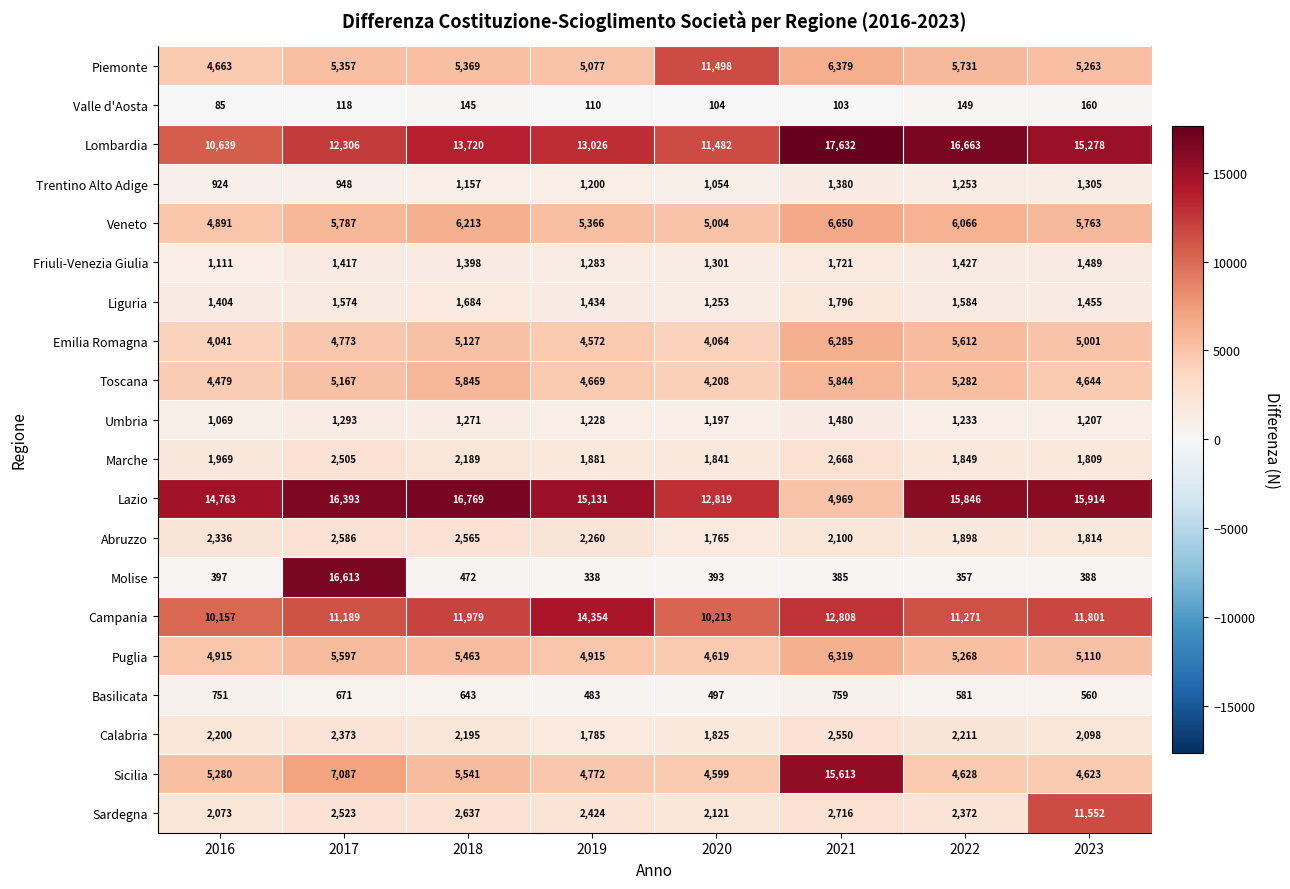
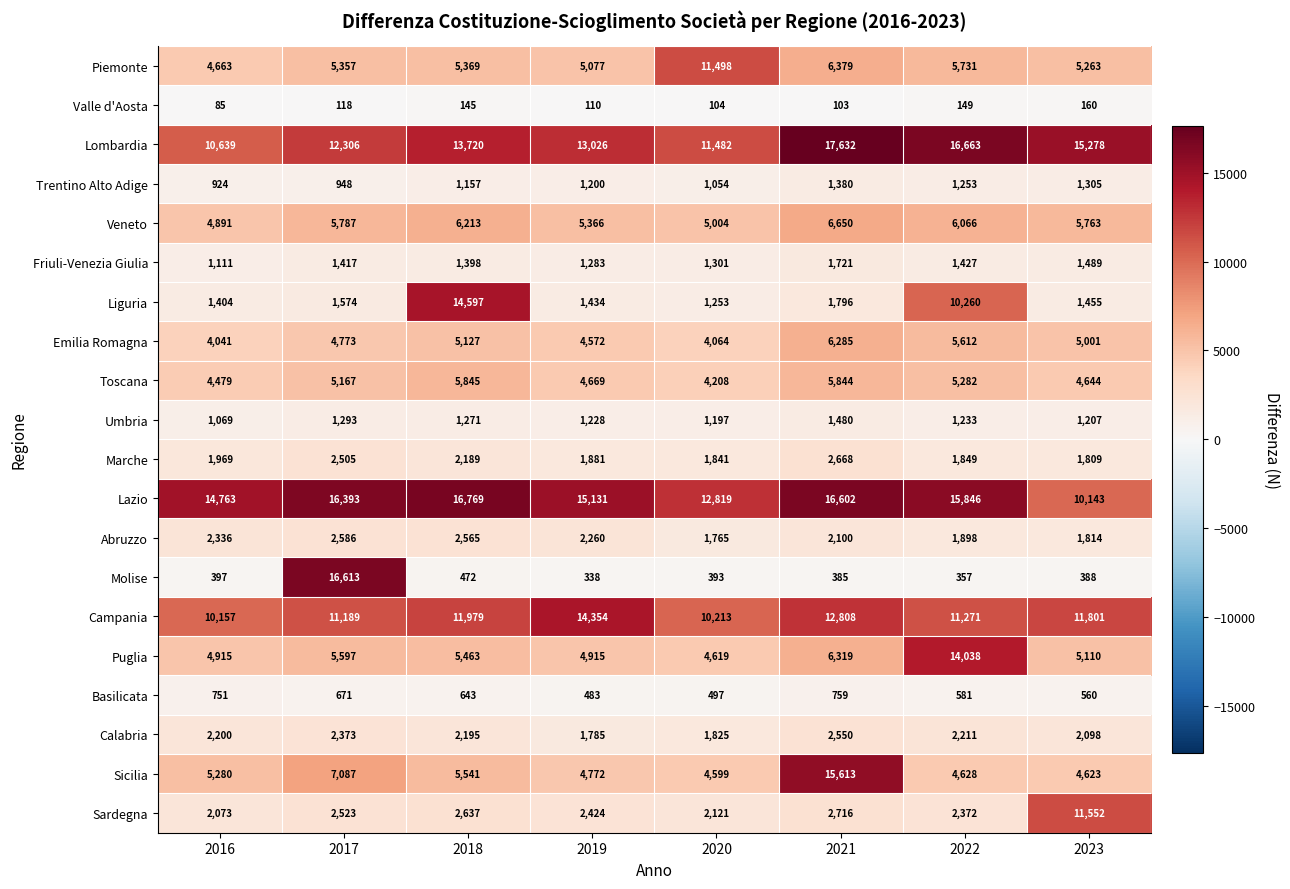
  {
    "Piemonte": {
      "2016": "4,663",
      "2017": "5,357",
      "2018": "5,369",
      "2019": "5,077",
      "2020": "11,498",
      "2021": "6,379",
      "2022": "5,731",
      "2023": "5,263"
    },
    "Valle d'Aosta": {
      "2016": "85",
      "2017": "118",
      "2018": "145",
      "2019": "110",
      "2020": "104",
      "2021": "103",
      "2022": "149",
      "2023": "160"
    },
    "Lombardia": {
      "2016": "10,639",
      "2017": "12,306",
      "2018": "13,720",
      "2019": "13,026",
      "2020": "11,482",
      "2021": "17,632",
      "2022": "16,663",
      "2023": "15,278"
    },
    "Trentino Alto Adige": {
      "2016": "924",
      "2017": "948",
      "2018": "1,157",
      "2019": "1,200",
      "2020": "1,054",
      "2021": "1,380",
      "2022": "1,253",
      "2023": "1,305"
    },
    "Veneto": {
      "2016": "4,891",
      "2017": "5,787",
      "2018": "6,213",
      "2019": "5,366",
      "2020": "5,004",
      "2021": "6,650",
      "2022": "6,066",
      "2023": "5,763"
    },
    "Friuli-Venezia Giulia": {
      "2016": "1,111",
      "2017": "1,417",
      "2018": "1,398",
      "2019": "1,283",
      "2020": "1,301",
      "2021": "1,721",
      "2022": "1,427",
      "2023": "1,489"
    },
    "Liguria": {
      "2016": "1,404",
      "2017": "1,574",
-     "2018": "1,684",
+     "2018": "14,597",
      "2019": "1,434",
      "2020": "1,253",
      "2021": "1,796",
-     "2022": "1,584",
+     "2022": "10,260",
      "2023": "1,455"
    },
    "Emilia Romagna": {
      "2016": "4,041",
      "2017": "4,773",
      "2018": "5,127",
      "2019": "4,572",
      "2020": "4,064",
      "2021": "6,285",
      "2022": "5,612",
      "2023": "5,001"
    },
    "Toscana": {
      "2016": "4,479",
      "2017": "5,167",
      "2018": "5,845",
      "2019": "4,669",
      "2020": "4,208",
      "2021": "5,844",
      "2022": "5,282",
      "2023": "4,644"
    },
    "Umbria": {
      "2016": "1,069",
      "2017": "1,293",
      "2018": "1,271",
      "2019": "1,228",
      "2020": "1,197",
      "2021": "1,480",
      "2022": "1,233",
      "2023": "1,207"
    },
    "Marche": {
      "2016": "1,969",
      "2017": "2,505",
      "2018": "2,189",
      "2019": "1,881",
      "2020": "1,841",
      "2021": "2,668",
      "2022": "1,849",
      "2023": "1,809"
    },
    "Lazio": {
      "2016": "14,763",
      "2017": "16,393",
      "2018": "16,769",
      "2019": "15,131",
      "2020": "12,819",
-     "2021": "4,969",
+     "2021": "16,602",
      "2022": "15,846",
-     "2023": "15,914"
+     "2023": "10,143"
    },
    "Abruzzo": {
      "2016": "2,336",
      "2017": "2,586",
      "2018": "2,565",
      "2019": "2,260",
      "2020": "1,765",
      "2021": "2,100",
      "2022": "1,898",
      "2023": "1,814"
    },
    "Molise": {
      "2016": "397",
      "2017": "16,613",
      "2018": "472",
      "2019": "338",
      "2020": "393",
      "2021": "385",
      "2022": "357",
      "2023": "388"
    },
    "Campania": {
      "2016": "10,157",
      "2017": "11,189",
      "2018": "11,979",
      "2019": "14,354",
      "2020": "10,213",
      "2021": "12,808",
      "2022": "11,271",
      "2023": "11,801"
    },
    "Puglia": {
      "2016": "4,915",
      "2017": "5,597",
      "2018": "5,463",
      "2019": "4,915",
      "2020": "4,619",
      "2021": "6,319",
-     "2022": "5,268",
+     "2022": "14,038",
      "2023": "5,110"
    },
    "Basilicata": {
      "2016": "751",
      "2017": "671",
      "2018": "643",
      "2019": "483",
      "2020": "497",
      "2021": "759",
      "2022": "581",
      "2023": "560"
    },
    "Calabria": {
      "2016": "2,200",
      "2017": "2,373",
      "2018": "2,195",
      "2019": "1,785",
      "2020": "1,825",
      "2021": "2,550",
      "2022": "2,211",
      "2023": "2,098"
    },
    "Sicilia": {
      "2016": "5,280",
      "2017": "7,087",
      "2018": "5,541",
      "2019": "4,772",
      "2020": "4,599",
      "2021": "15,613",
      "2022": "4,628",
      "2023": "4,623"
    },
    "Sardegna": {
      "2016": "2,073",
      "2017": "2,523",
      "2018": "2,637",
      "2019": "2,424",
      "2020": "2,121",
      "2021": "2,716",
      "2022": "2,372",
      "2023": "11,552"
    }
  }
